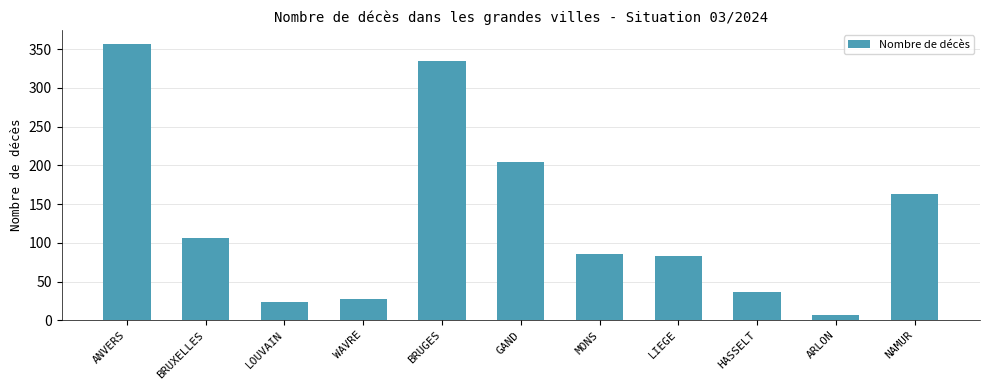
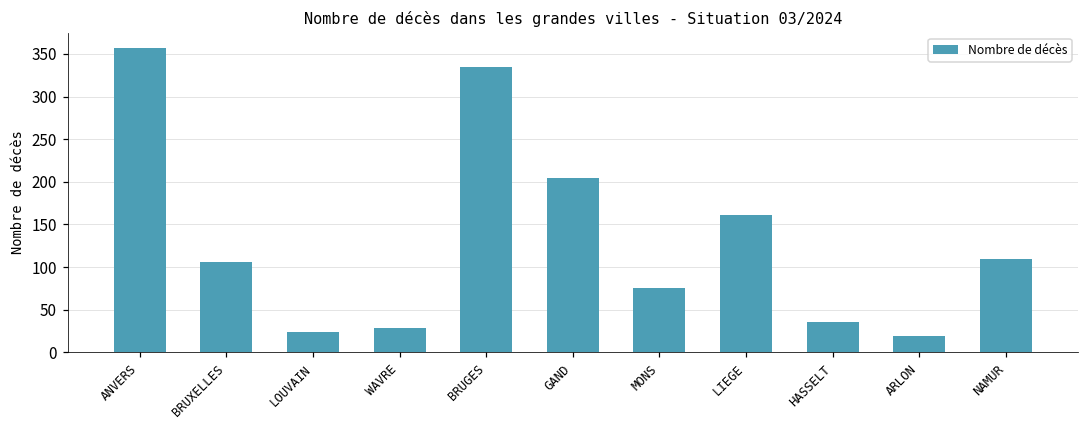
  {
    "ANVERS": 360,
    "BRUXELLES": 110,
    "LOUVAIN": 20,
    "WAVRE": 30,
    "BRUGES": 340,
    "GAND": 200,
-   "MONS": 90,
-   "LIEGE": 80,
+   "MONS": 80,
+   "LIEGE": 160,
    "HASSELT": 40,
-   "ARLON": 10,
-   "NAMUR": 160
+   "ARLON": 20,
+   "NAMUR": 110
  }
